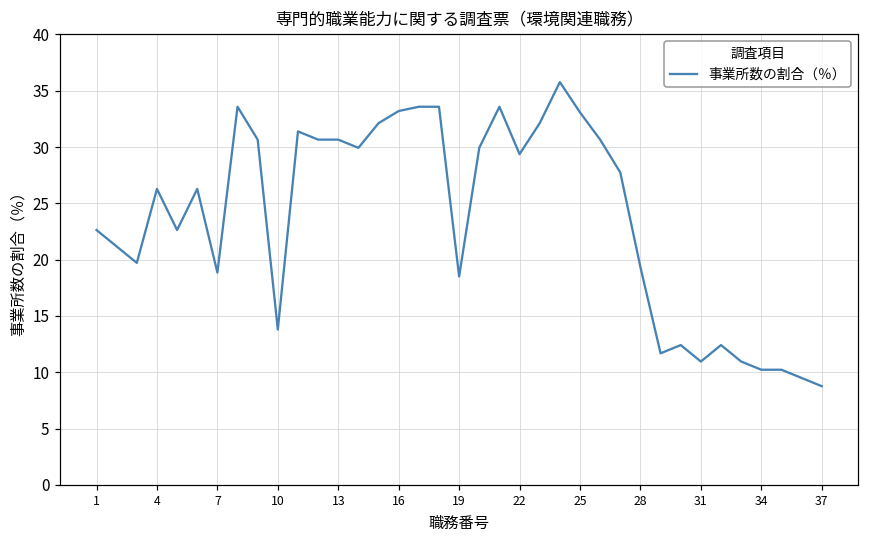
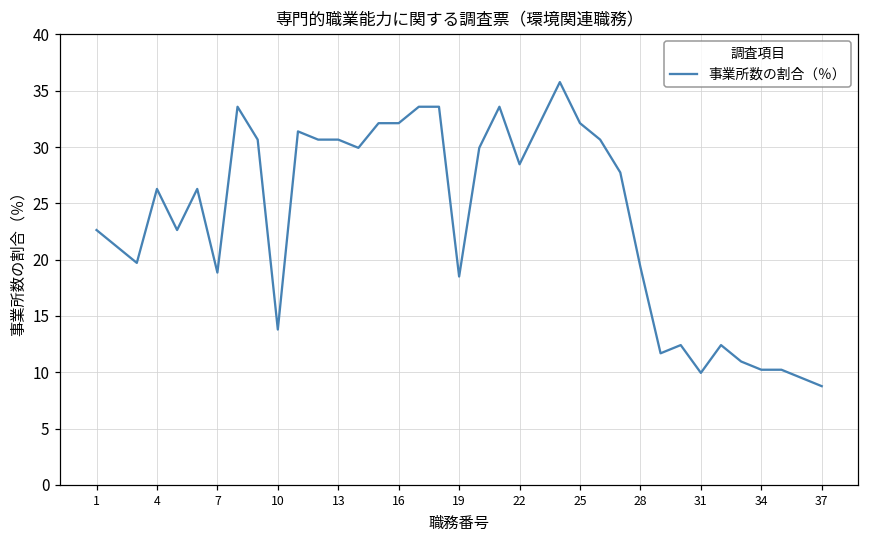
  {
    "1": 22.6,
    "4": 26.3,
    "7": 18.9,
    "10": 13.8,
    "13": 30.7,
-   "16": 33.2,
+   "16": 32.1,
    "19": 18.5,
-   "22": 29.4,
-   "25": 33.1,
+   "22": 28.5,
+   "25": 32.1,
    "28": 19.3,
-   "31": 11.0,
+   "31": 9.9,
    "34": 10.2,
    "37": 8.8
  }
